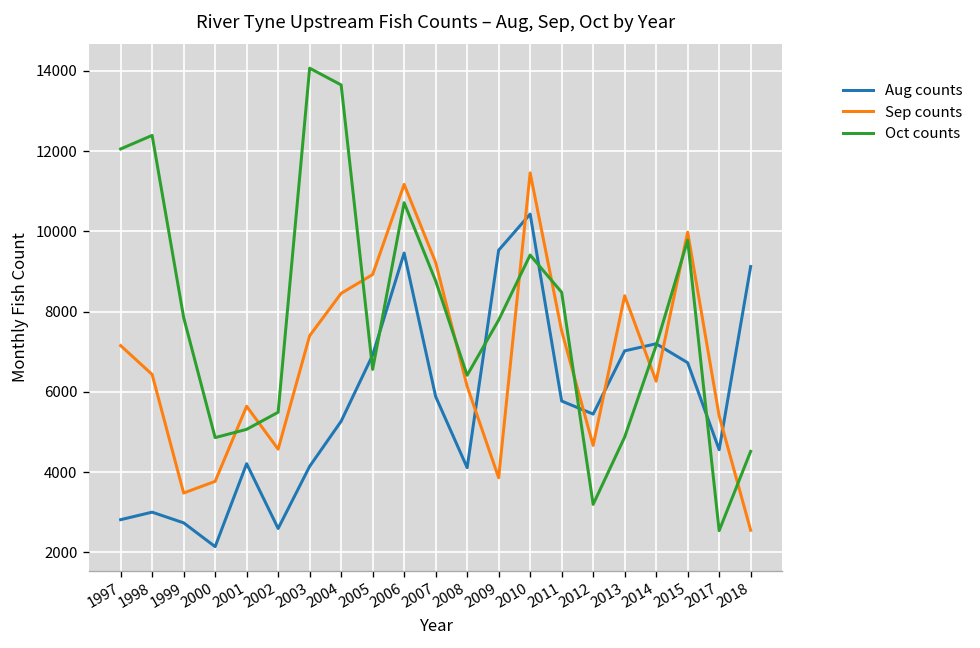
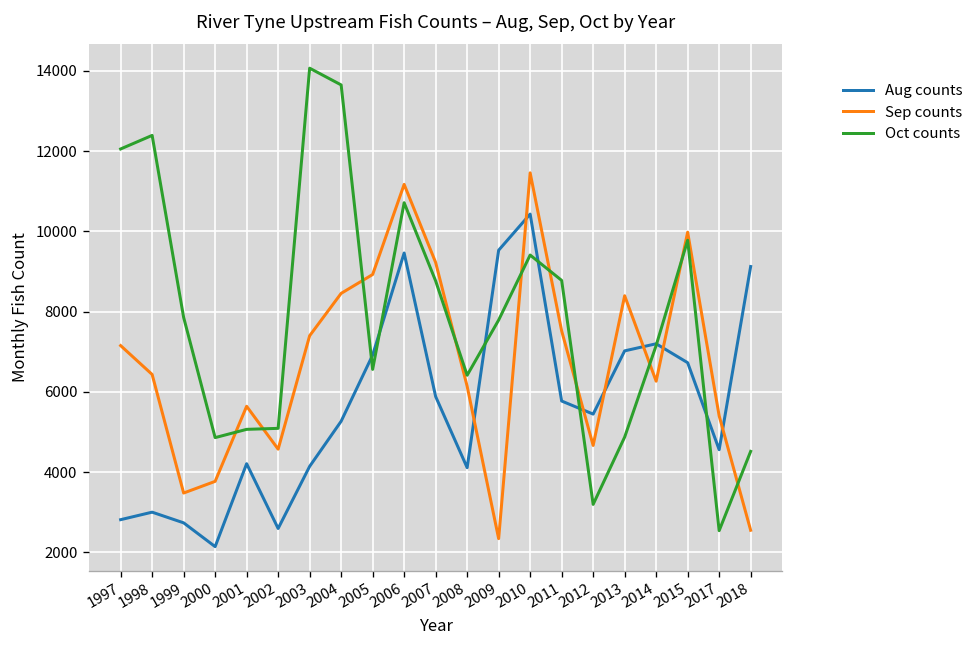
  {
    "Aug counts": {
      "1997": 2800,
      "1998": 3000,
      "1999": 2700,
      "2000": 2100,
      "2001": 4200,
      "2002": 2600,
      "2003": 4100,
      "2004": 5300,
      "2005": 6900,
      "2006": 9500,
      "2007": 5900,
      "2008": 4100,
      "2009": 9500,
      "2010": 10400,
      "2011": 5800,
      "2012": 5400,
      "2013": 7000,
      "2015": 6700,
      "2017": 4600,
      "2018": 9100
    },
    "Sep counts": {
      "1997": 7200,
      "1998": 6400,
      "1999": 3500,
      "2000": 3800,
      "2001": 5600,
      "2002": 4600,
      "2003": 7400,
      "2004": 8500,
      "2005": 8900,
      "2006": 11200,
      "2007": 9200,
      "2008": 6100,
-     "2009": 3900,
+     "2009": 2300,
      "2010": 11500,
      "2011": 7500,
      "2012": 4700,
      "2013": 8400,
      "2014": 6300,
      "2015": 10000,
      "2017": 5400,
      "2018": 2600
    },
    "Oct counts": {
      "1997": 12100,
      "1998": 12400,
      "1999": 7900,
      "2000": 4900,
      "2001": 5100,
-     "2002": 5500,
+     "2002": 5100,
      "2003": 14100,
      "2004": 13600,
      "2005": 6600,
      "2006": 10700,
      "2007": 8800,
      "2008": 6400,
      "2009": 7800,
      "2010": 9400,
-     "2011": 8500,
+     "2011": 8800,
      "2012": 3200,
      "2013": 4900,
      "2015": 9800,
      "2017": 2500,
      "2018": 4500
    }
  }
